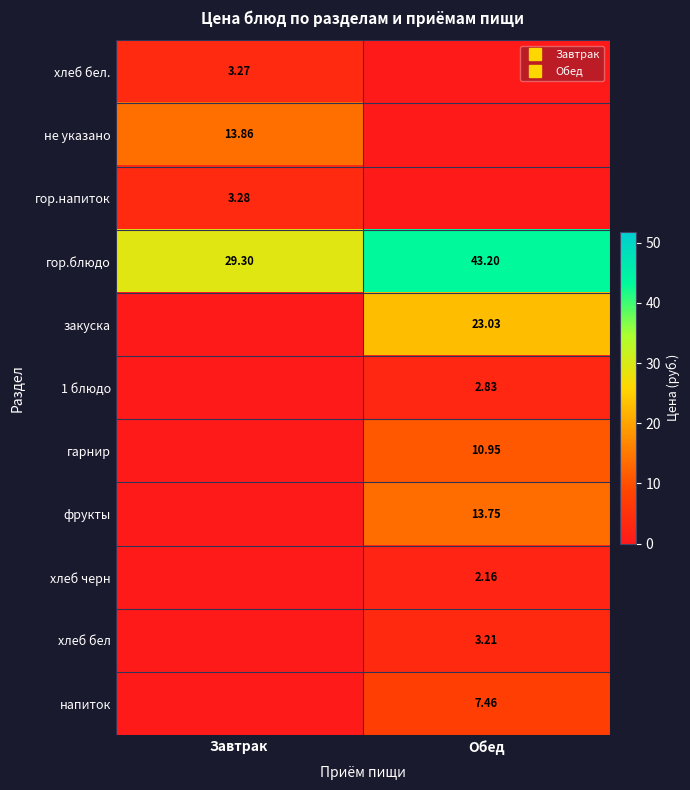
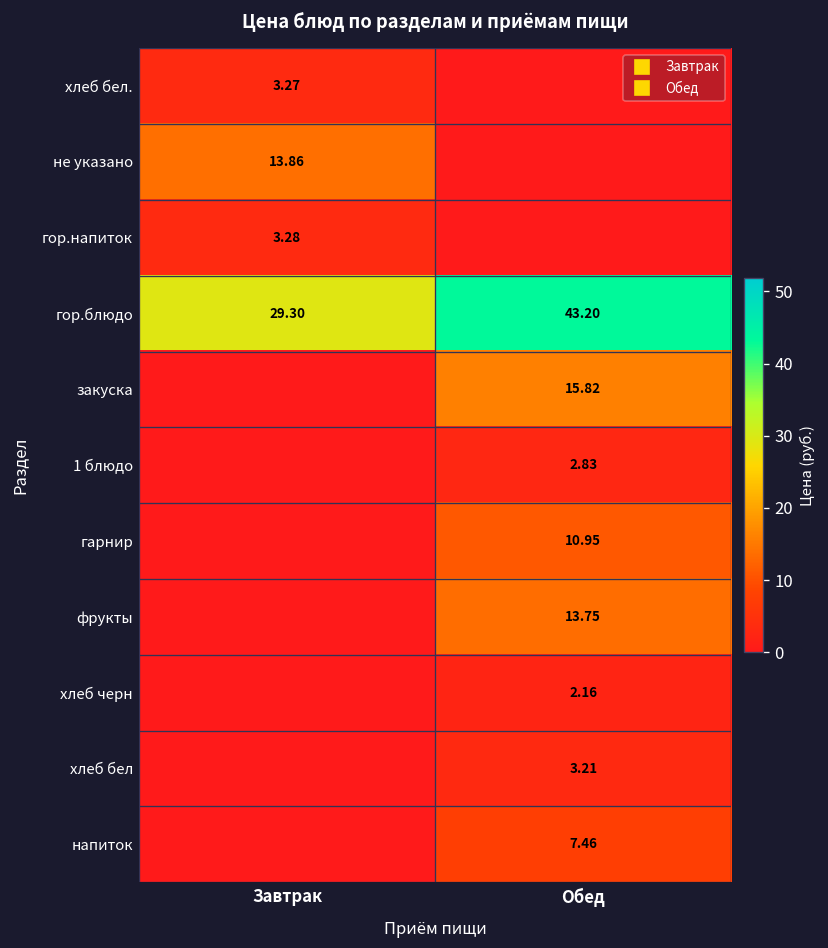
  {
    "хлеб бел.": {
      "Завтрак": 3.27
    },
    "не указано": {
      "Завтрак": 13.86
    },
    "гор.напиток": {
      "Завтрак": 3.28
    },
    "гор.блюдо": {
      "Завтрак": 29.30,
      "Обед": 43.20
    },
    "закуска": {
-     "Обед": 23.03
+     "Обед": 15.82
    },
    "1 блюдо": {
      "Обед": 2.83
    },
    "гарнир": {
      "Обед": 10.95
    },
    "фрукты": {
      "Обед": 13.75
    },
    "хлеб черн": {
      "Обед": 2.16
    },
    "хлеб бел": {
      "Обед": 3.21
    },
    "напиток": {
      "Обед": 7.46
    }
  }
